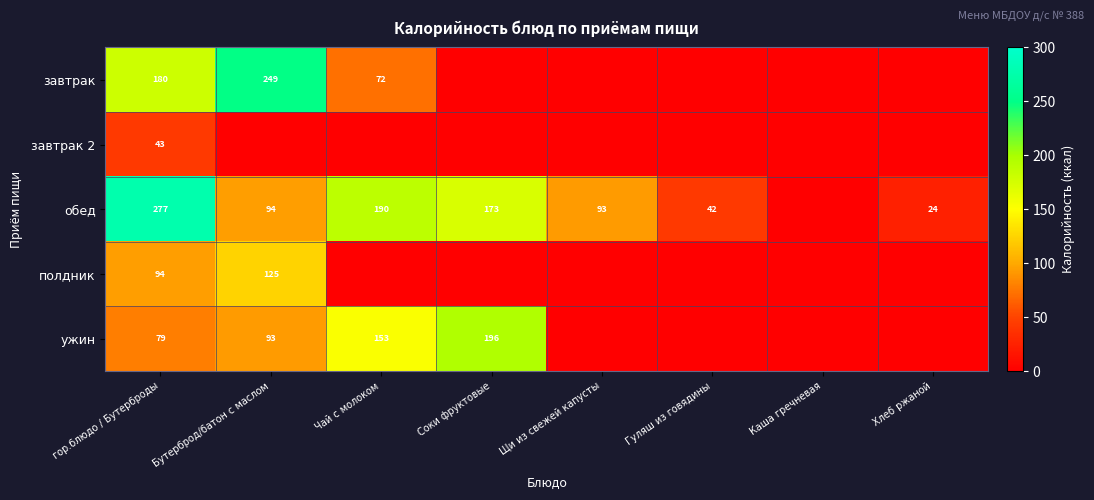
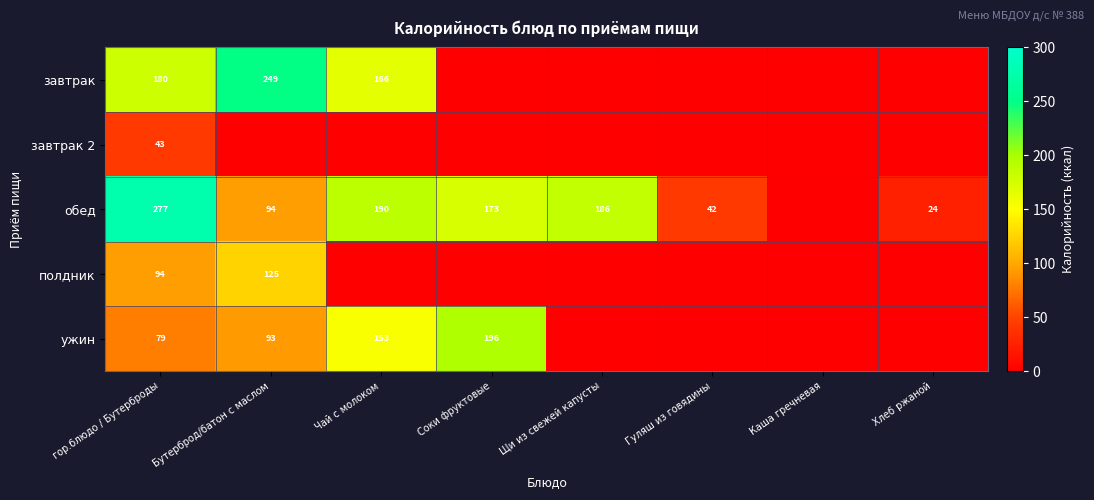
  {
    "завтрак": {
      "гор.блюдо / Бутерброды": 180,
      "Бутерброд/батон с маслом": 249,
-     "Чай с молоком": 72
+     "Чай с молоком": 166
    },
    "завтрак 2": {
      "гор.блюдо / Бутерброды": 43
    },
    "обед": {
      "гор.блюдо / Бутерброды": 277,
      "Бутерброд/батон с маслом": 94,
      "Чай с молоком": 190,
      "Соки фруктовые": 173,
-     "Щи из свежей капусты": 93,
+     "Щи из свежей капусты": 186,
      "Гуляш из говядины": 42,
      "Хлеб ржаной": 24
    },
    "полдник": {
      "гор.блюдо / Бутерброды": 94,
      "Бутерброд/батон с маслом": 125
    },
    "ужин": {
      "гор.блюдо / Бутерброды": 79,
      "Бутерброд/батон с маслом": 93,
      "Чай с молоком": 153,
      "Соки фруктовые": 196
    }
  }
